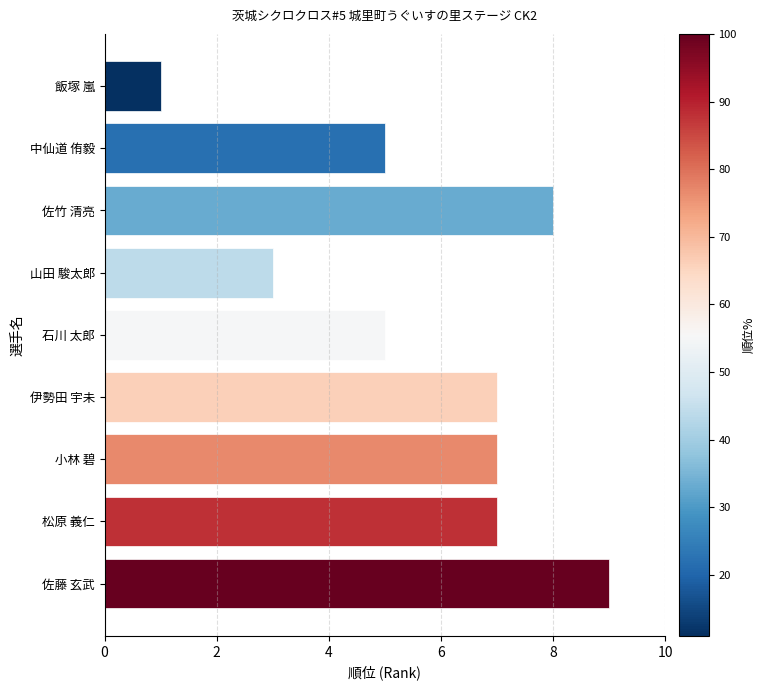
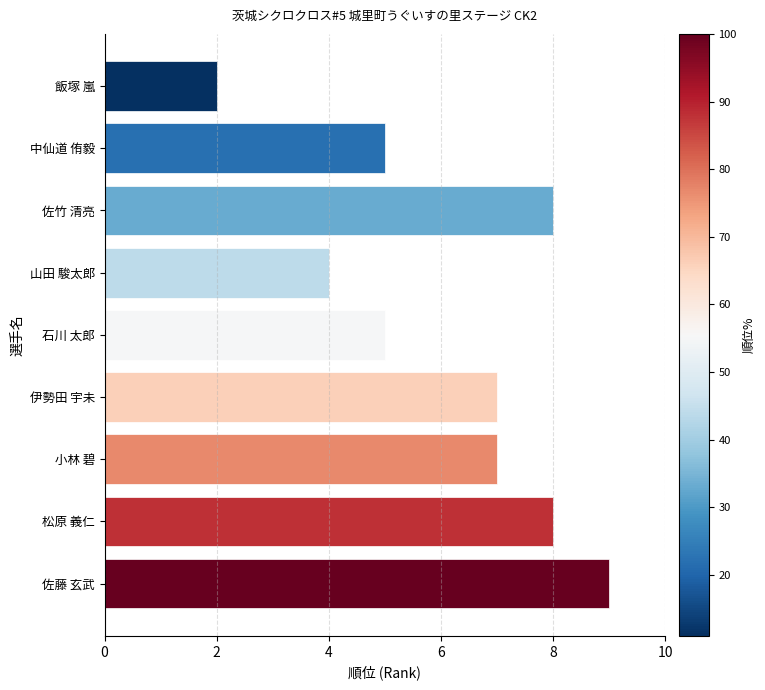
  {
-   "飯塚 嵐": 1,
+   "飯塚 嵐": 2,
    "中仙道 侑毅": 5,
    "佐竹 清亮": 8,
-   "山田 駿太郎": 3,
+   "山田 駿太郎": 4,
    "石川 太郎": 5,
    "伊勢田 宇未": 7,
    "小林 碧": 7,
-   "松原 義仁": 7,
+   "松原 義仁": 8,
    "佐藤 玄武": 9
  }
